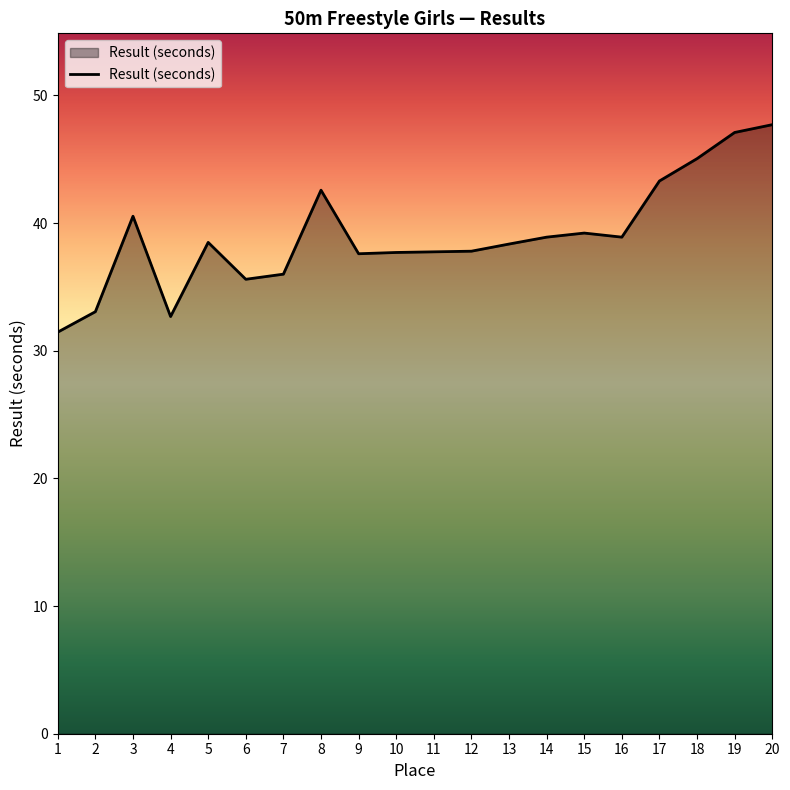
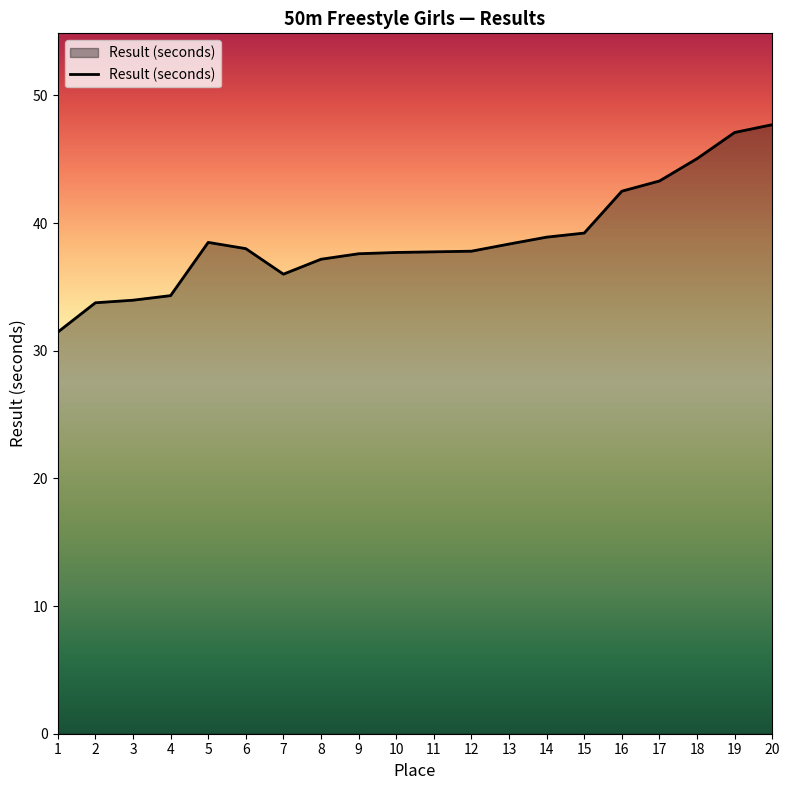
  {
    "1": 31.5,
-   "2": 33.1,
-   "3": 40.5,
-   "4": 32.7,
+   "2": 33.8,
+   "3": 34.0,
+   "4": 34.3,
    "5": 38.5,
-   "6": 35.6,
+   "6": 38.0,
    "7": 36.0,
-   "8": 42.6,
+   "8": 37.2,
    "9": 37.6,
    "10": 37.7,
    "11": 37.8,
    "12": 37.8,
    "13": 38.4,
    "14": 38.9,
    "15": 39.2,
-   "16": 38.9,
+   "16": 42.5,
    "17": 43.3,
    "18": 45.1,
    "19": 47.1,
    "20": 47.7
  }
